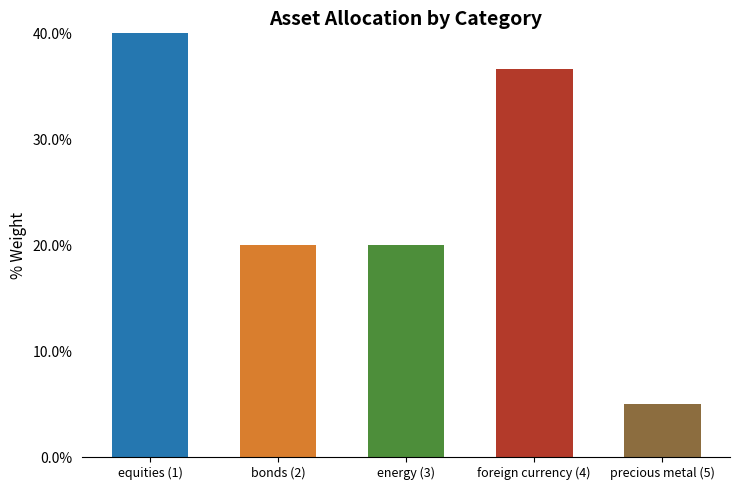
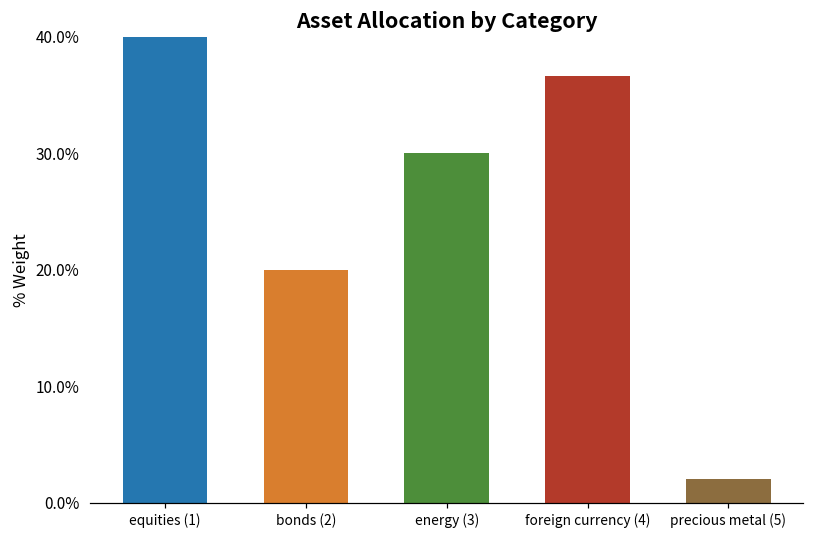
  {
    "bonds (2)": "20.0%",
-   "energy (3)": "20.0%",
+   "energy (3)": "30.0%",
    "foreign currency (4)": "36.6%",
-   "precious metal (5)": "5.0%"
+   "precious metal (5)": "2.0%"
  }
